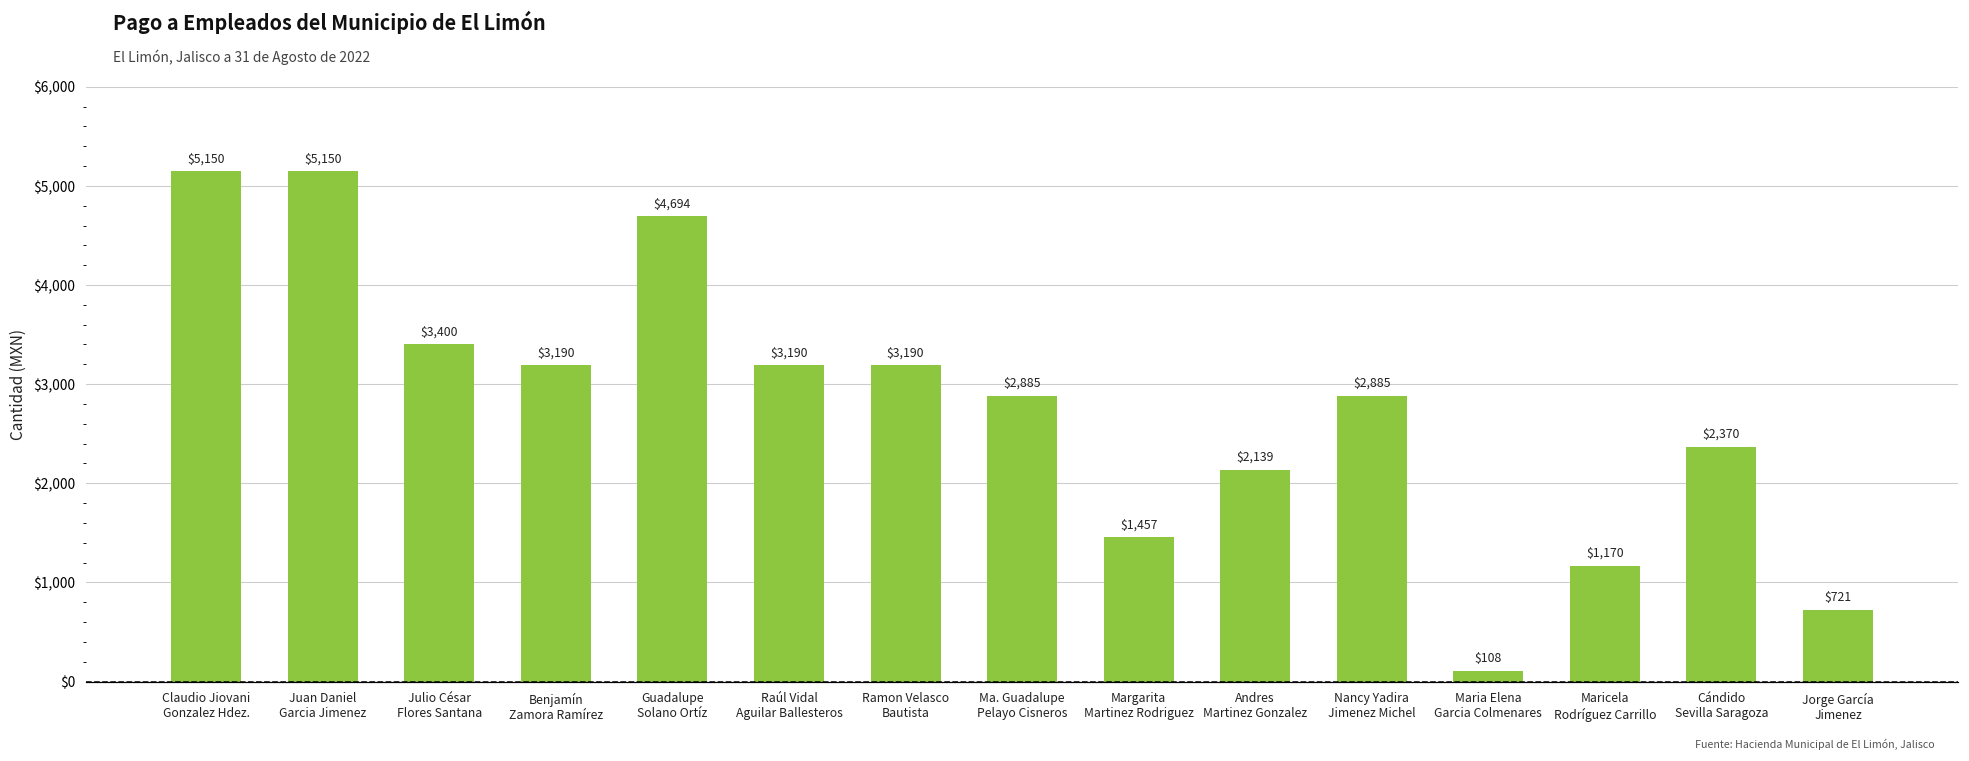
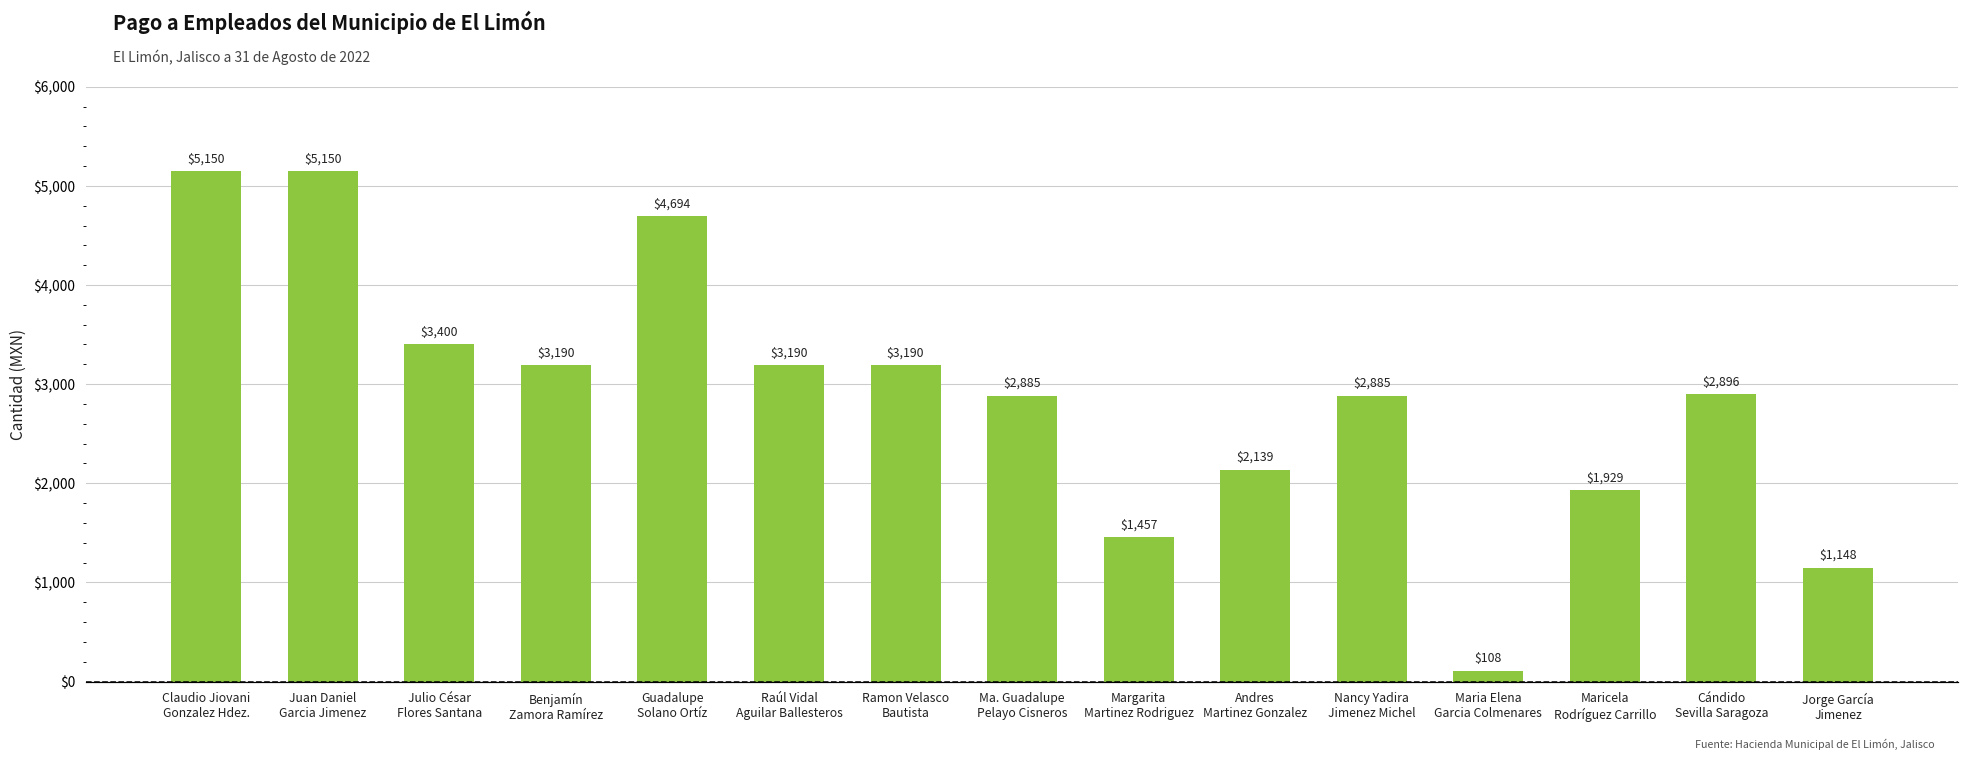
  {
    "Claudio Jiovani Gonzalez Hdez.": "$5,150",
    "Juan Daniel Garcia Jimenez": "$5,150",
    "Julio César Flores Santana": "$3,400",
    "Benjamín Zamora Ramírez": "$3,190",
    "Guadalupe Solano Ortíz": "$4,694",
    "Raúl Vidal Aguilar Ballesteros": "$3,190",
    "Ramon Velasco Bautista": "$3,190",
    "Ma. Guadalupe Pelayo Cisneros": "$2,885",
    "Margarita Martinez Rodriguez": "$1,457",
    "Andres Martinez Gonzalez": "$2,139",
    "Nancy Yadira Jimenez Michel": "$2,885",
    "Maria Elena Garcia Colmenares": "$108",
-   "Maricela Rodríguez Carrillo": "$1,170",
-   "Cándido Sevilla Saragoza": "$2,370",
-   "Jorge García Jimenez": "$721"
+   "Maricela Rodríguez Carrillo": "$1,929",
+   "Cándido Sevilla Saragoza": "$2,896",
+   "Jorge García Jimenez": "$1,148"
  }
